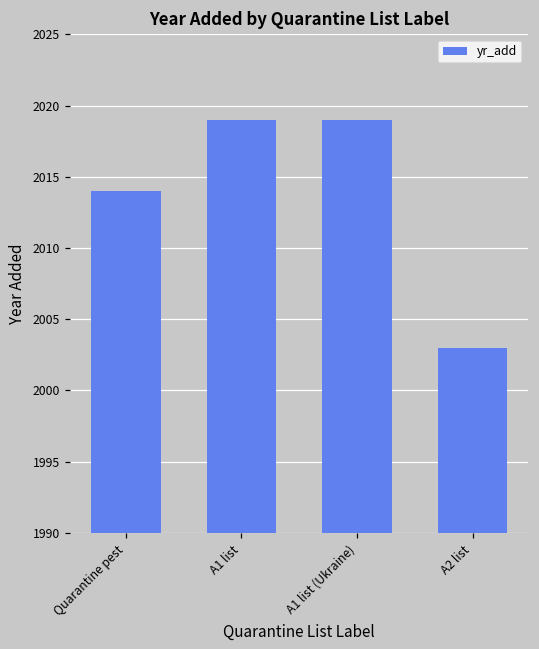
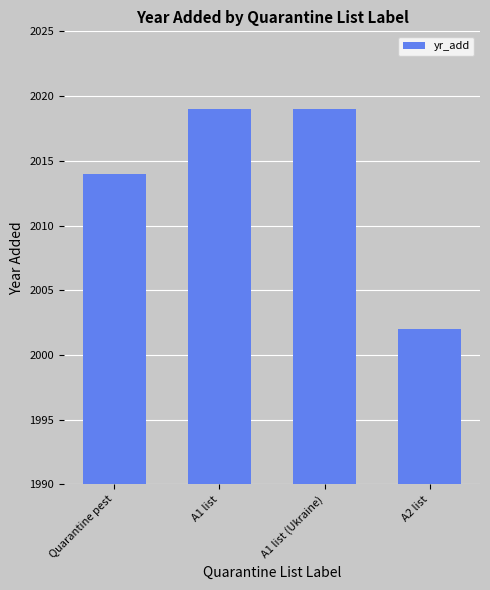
  {
    "Quarantine pest": 2014,
    "A1 list": 2019,
    "A1 list (Ukraine)": 2019,
-   "A2 list": 2003
+   "A2 list": 2002
  }
